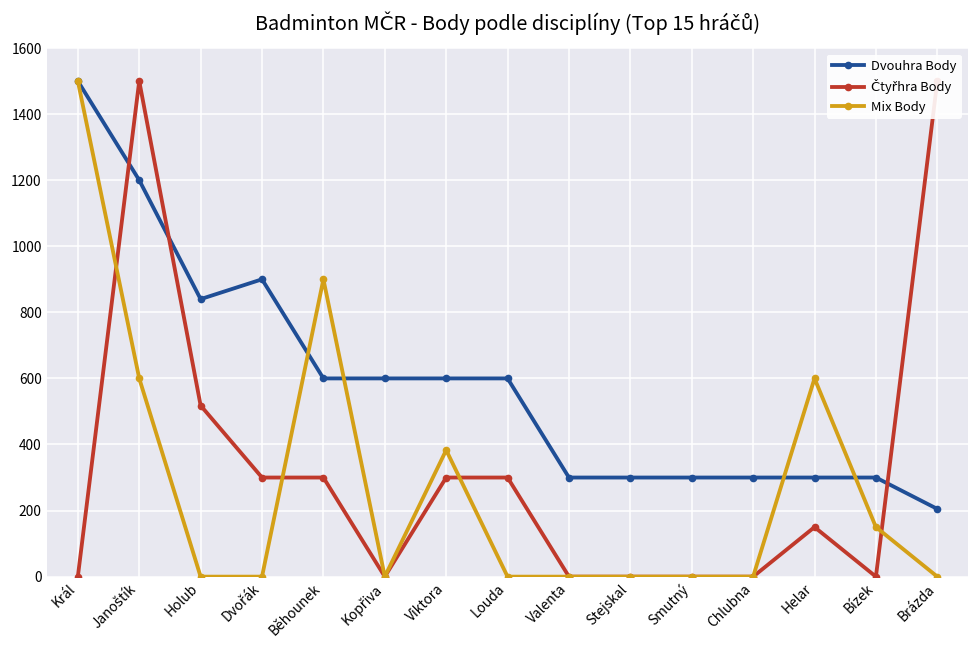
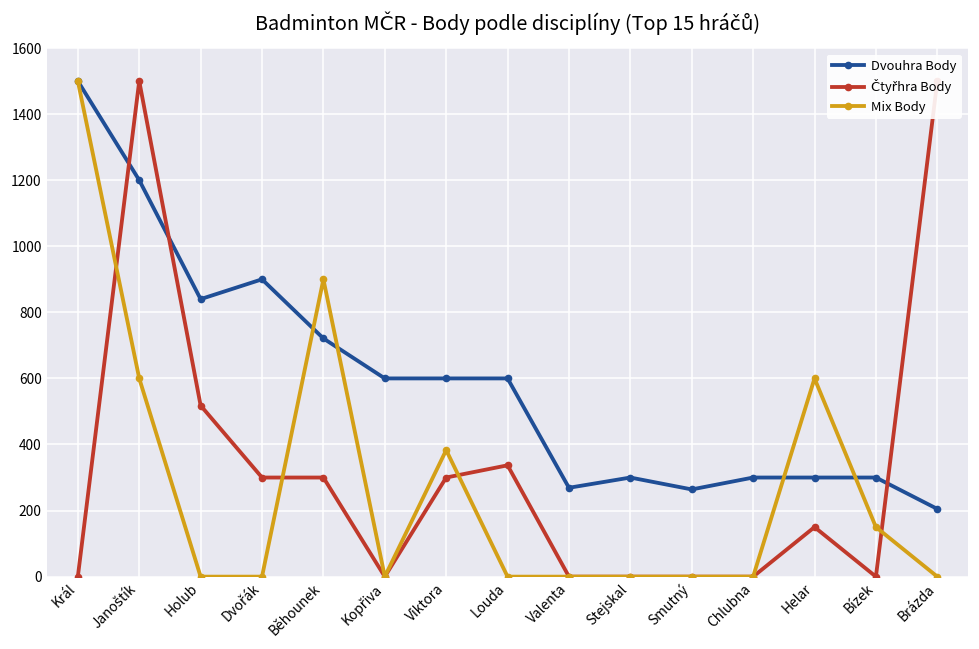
  {
    "Dvouhra Body": {
      "Janoštík": 1200,
      "Holub": 840,
      "Dvořák": 900,
-     "Běhounek": 600,
+     "Běhounek": 720,
      "Kopřiva": 600,
      "Viktora": 600,
      "Louda": 600,
-     "Valenta": 300,
+     "Valenta": 270,
      "Stejskal": 300,
-     "Smutný": 300,
+     "Smutný": 260,
      "Chlubna": 300,
      "Helar": 300,
      "Bízek": 300,
      "Brázda": 210
    },
    "Čtyřhra Body": {
      "Král": 0,
      "Janoštík": 1500,
      "Holub": 520,
      "Dvořák": 300,
      "Běhounek": 300,
      "Viktora": 300,
-     "Louda": 300,
+     "Louda": 340,
      "Helar": 150,
      "Bízek": 0
    },
    "Mix Body": {
      "Janoštík": 600,
      "Holub": 0,
      "Dvořák": 0,
      "Běhounek": 900,
      "Viktora": 380,
      "Louda": 0,
      "Helar": 600,
      "Bízek": 150,
      "Brázda": 0
    }
  }
